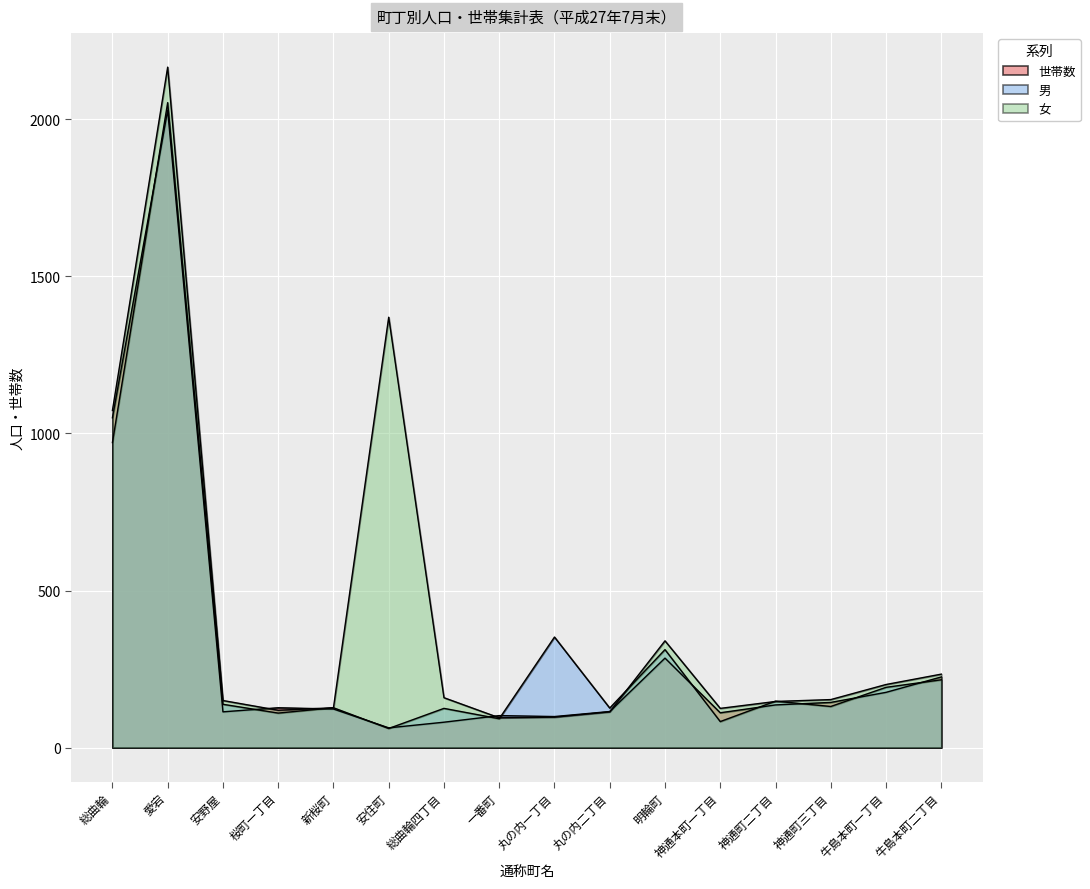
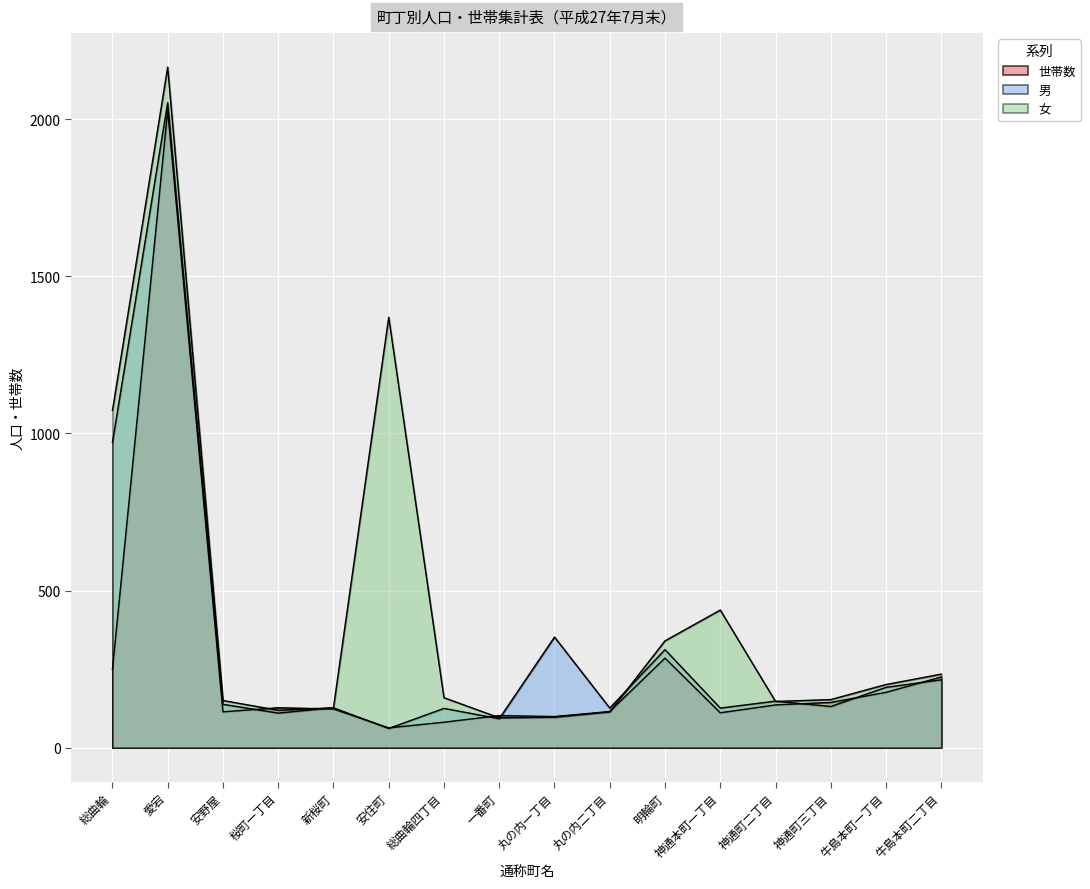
  {
    "世帯数": {
-     "総曲輪": 1050,
+     "総曲輪": 250,
      "愛宕": 2030,
      "安野屋": 110,
      "桜町一丁目": 130,
      "総曲輪四丁目": 80,
      "明輪町": 290,
      "神通本町一丁目": 110,
      "神通町二丁目": 140,
      "神通町三丁目": 140,
      "牛島本町一丁目": 180,
      "牛島本町二丁目": 230
    },
    "男": {
      "総曲輪": 970,
      "愛宕": 2050,
      "安野屋": 140,
      "桜町一丁目": 110,
      "総曲輪四丁目": 130,
      "丸の内一丁目": 350,
      "丸の内二丁目": 130,
      "明輪町": 310,
-     "神通本町一丁目": 80,
+     "神通本町一丁目": 130,
      "神通町三丁目": 130,
      "牛島本町一丁目": 190,
      "牛島本町二丁目": 220
    },
    "女": {
      "総曲輪": 1070,
      "愛宕": 2170,
      "安野屋": 150,
      "桜町一丁目": 120,
      "安住町": 1370,
      "総曲輪四丁目": 160,
      "明輪町": 340,
-     "神通本町一丁目": 130,
+     "神通本町一丁目": 440,
      "神通町三丁目": 150,
      "牛島本町一丁目": 200,
      "牛島本町二丁目": 230
    }
  }
